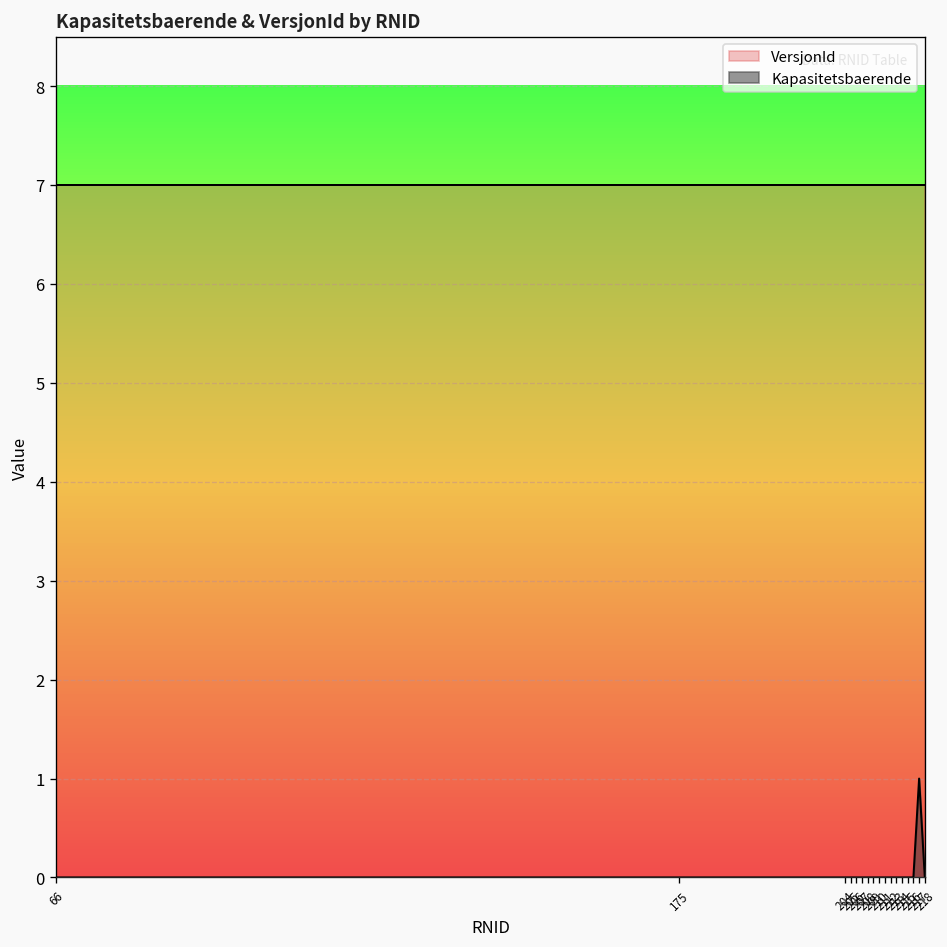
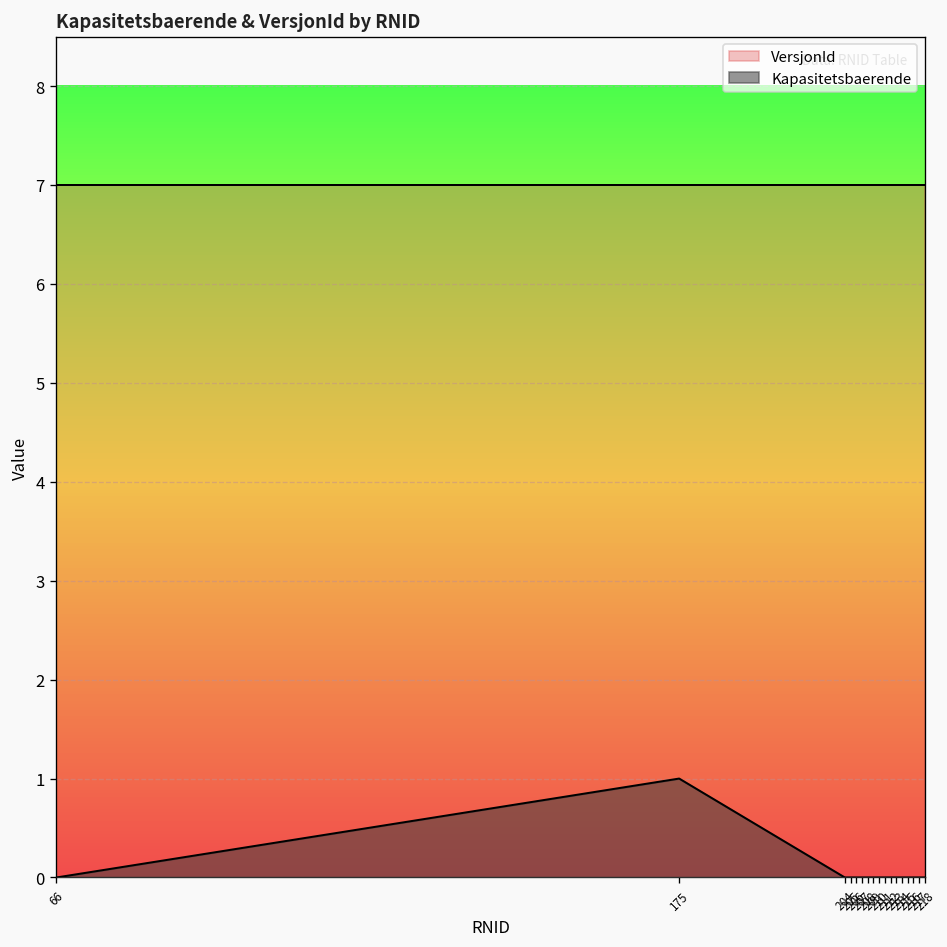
  {
    "VersjonId": {
      "66": 7,
      "175": 7,
      "204": 7,
      "205": 7,
      "206": 7,
      "207": 7,
      "208": 7,
      "209": 7,
      "210": 7,
      "211": 7,
      "212": 7,
      "213": 7,
      "214": 7,
      "215": 7,
      "216": 7,
      "217": 7,
      "218": 7
    },
    "Kapasitetsbaerende": {
      "66": 0,
-     "175": 0,
+     "175": 1,
      "204": 0,
      "205": 0,
      "206": 0,
      "207": 0,
      "208": 0,
      "209": 0,
      "210": 0,
      "211": 0,
      "212": 0,
      "213": 0,
      "214": 0,
      "215": 0,
      "216": 0,
-     "217": 1,
+     "217": 0,
      "218": 0
    }
  }
